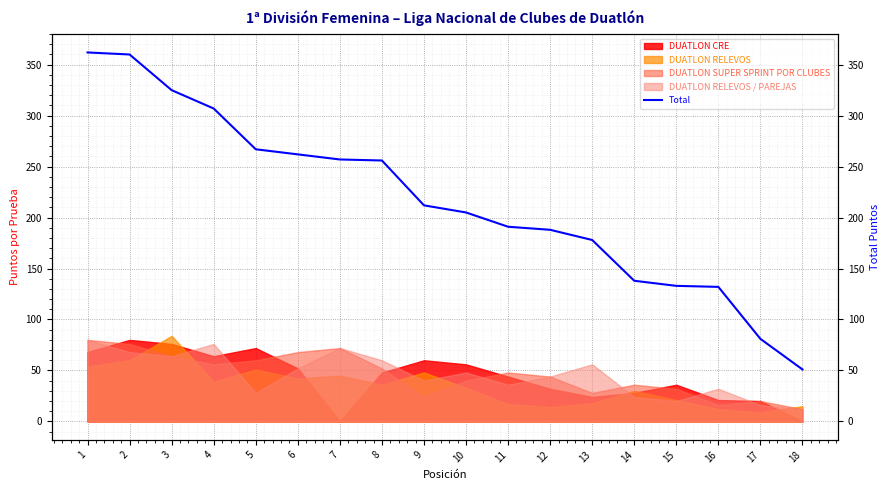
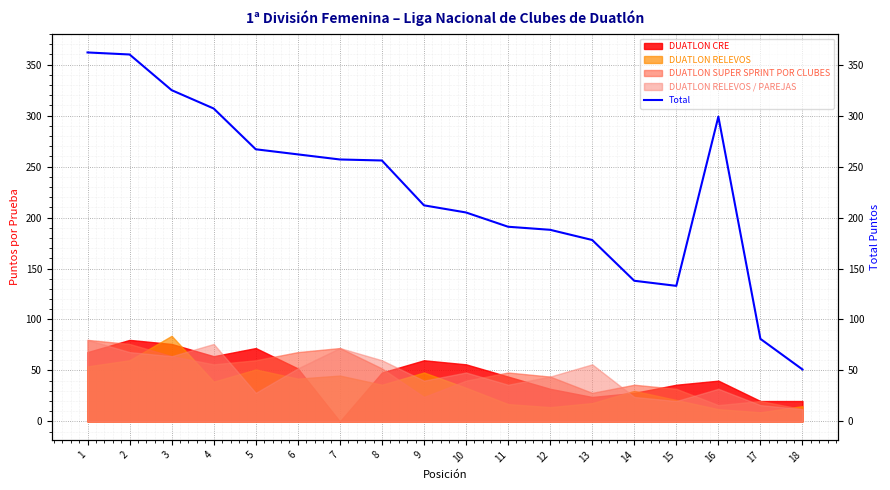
  {
    "Total": {
      "1": 362,
      "2": 360,
      "3": 325,
      "4": 307,
      "5": 267,
      "6": 262,
      "7": 257,
      "8": 256,
      "9": 212,
      "10": 205,
      "11": 191,
      "12": 188,
      "13": 178,
      "14": 138,
      "15": 133,
-     "16": 132,
+     "16": 299,
      "17": 81,
      "18": 51
    },
    "DUATLON CRE": {
      "1": 68,
      "2": 80,
      "3": 76,
      "4": 64,
      "5": 72,
      "7": 0,
      "8": 48,
      "9": 60,
      "10": 56,
      "11": 44,
      "12": 32,
      "13": 24,
      "15": 36,
-     "16": 21,
-     "18": 0
+     "16": 40,
+     "18": 20
    },
    "DUATLON RELEVOS": {
      "1": 54,
      "2": 60,
      "3": 84,
      "4": 39,
      "5": 51,
      "6": 42,
      "7": 45,
      "8": 36,
      "9": 48,
      "10": 33,
      "11": 17,
      "12": 14,
      "13": 18,
      "16": 12,
      "17": 9,
      "18": 15
    }
  }
